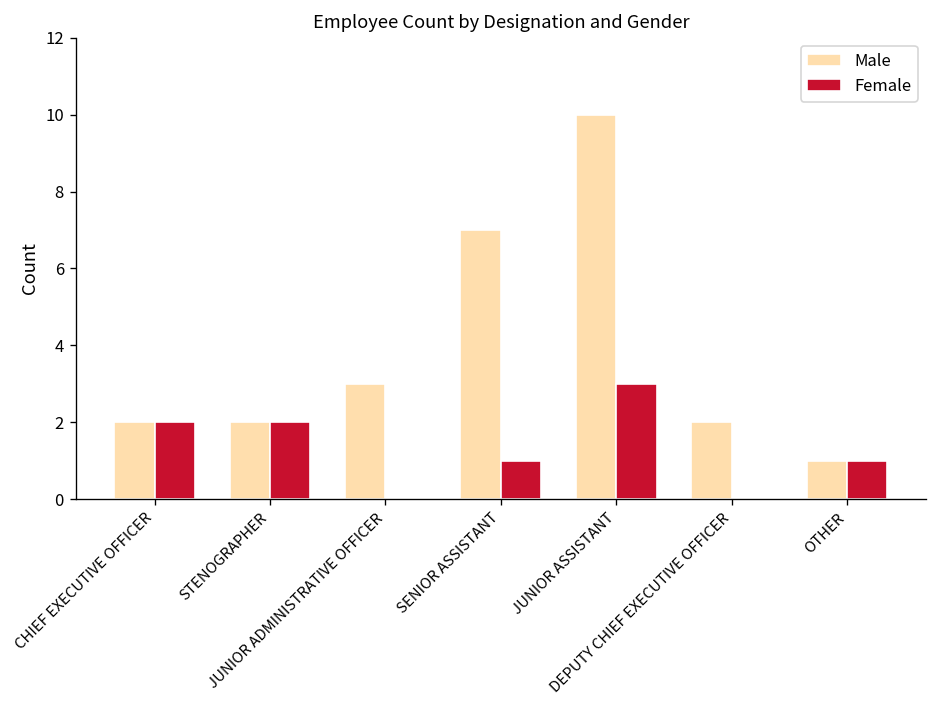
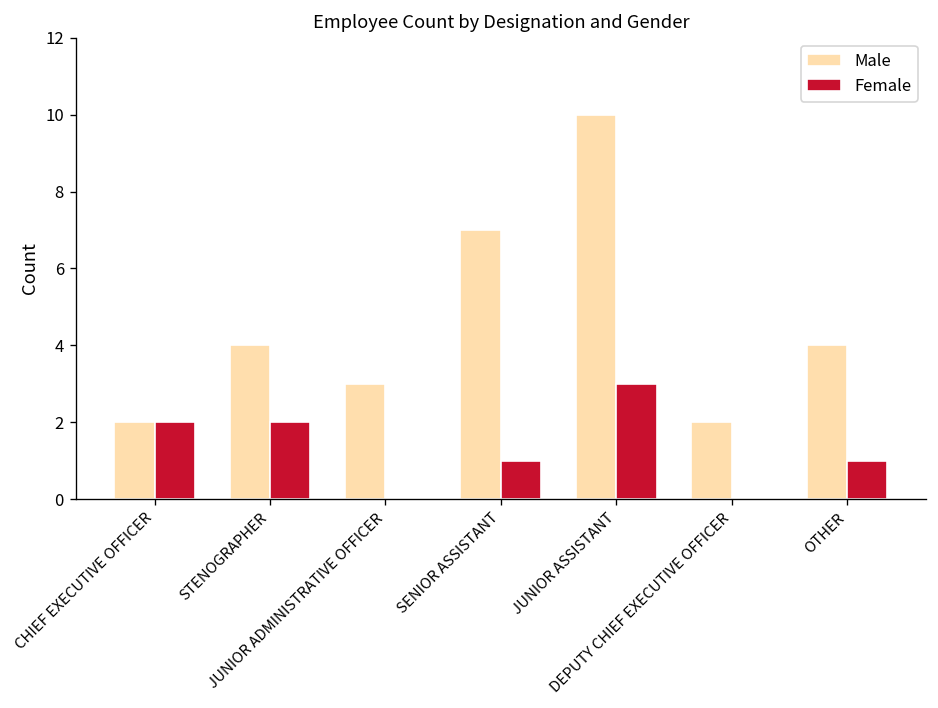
  {
    "Male": {
      "CHIEF EXECUTIVE OFFICER": 2,
-     "STENOGRAPHER": 2,
+     "STENOGRAPHER": 4,
      "JUNIOR ADMINISTRATIVE OFFICER": 3,
      "SENIOR ASSISTANT": 7,
      "JUNIOR ASSISTANT": 10,
      "DEPUTY CHIEF EXECUTIVE OFFICER": 2,
-     "OTHER": 1
+     "OTHER": 4
    },
    "Female": {
      "CHIEF EXECUTIVE OFFICER": 2,
      "STENOGRAPHER": 2,
      "JUNIOR ADMINISTRATIVE OFFICER": 0,
      "SENIOR ASSISTANT": 1,
      "JUNIOR ASSISTANT": 3,
      "DEPUTY CHIEF EXECUTIVE OFFICER": 0,
      "OTHER": 1
    }
  }
